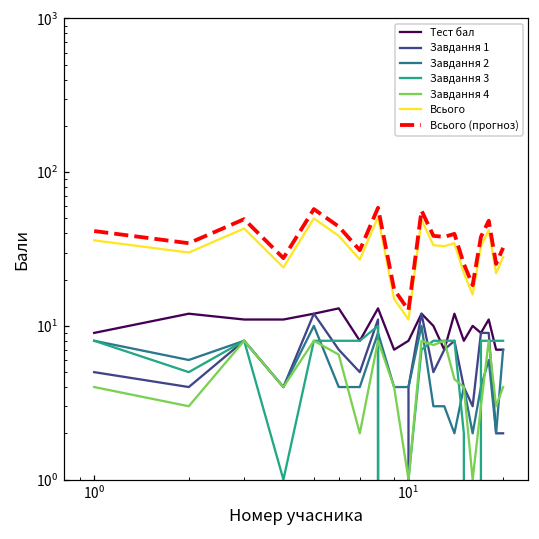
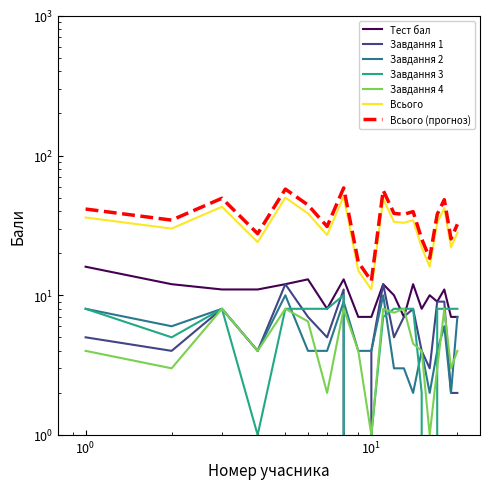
  {
    "Тест бал": {
-     "10^0": 9,
-     "10^1": 8
+     "10^0": 16,
+     "10^1": 7
    },
    "Завдання 4": {
      "10^0": 4
    },
    "Всього": {
      "10^0": 36,
      "10^1": 11
    },
    "Всього (прогноз)": {
      "10^0": 41,
      "10^1": 13
    }
  }
